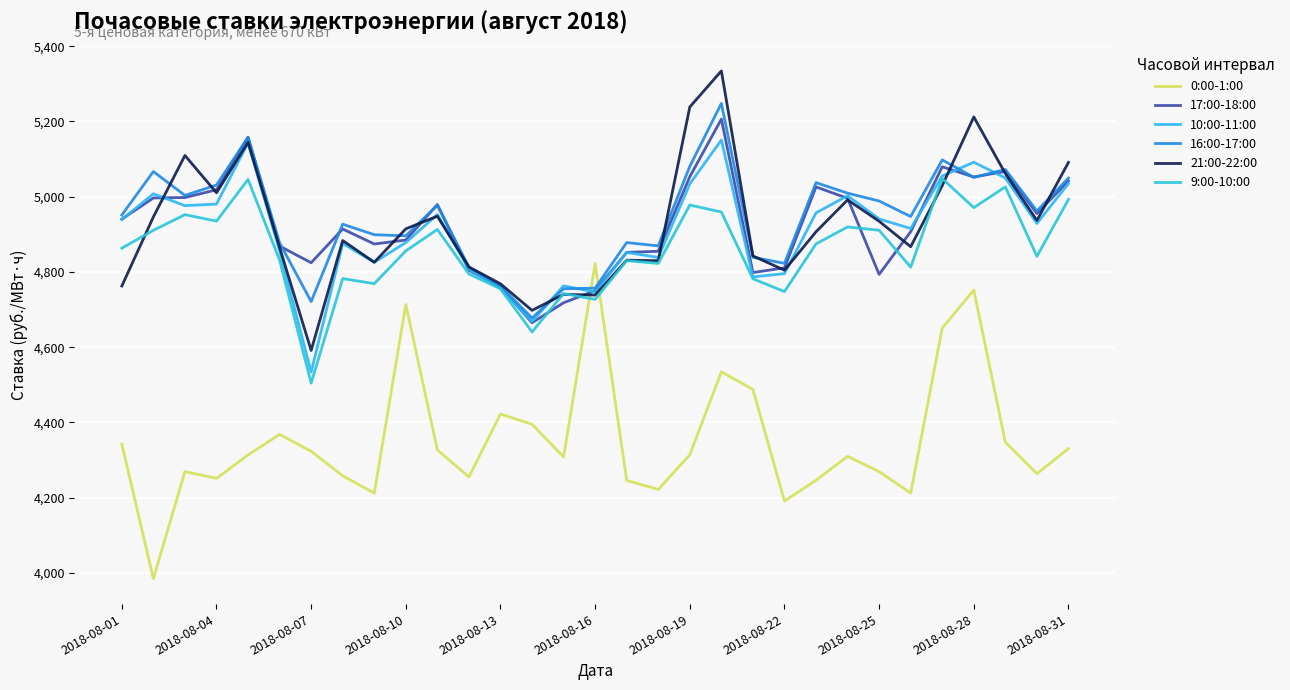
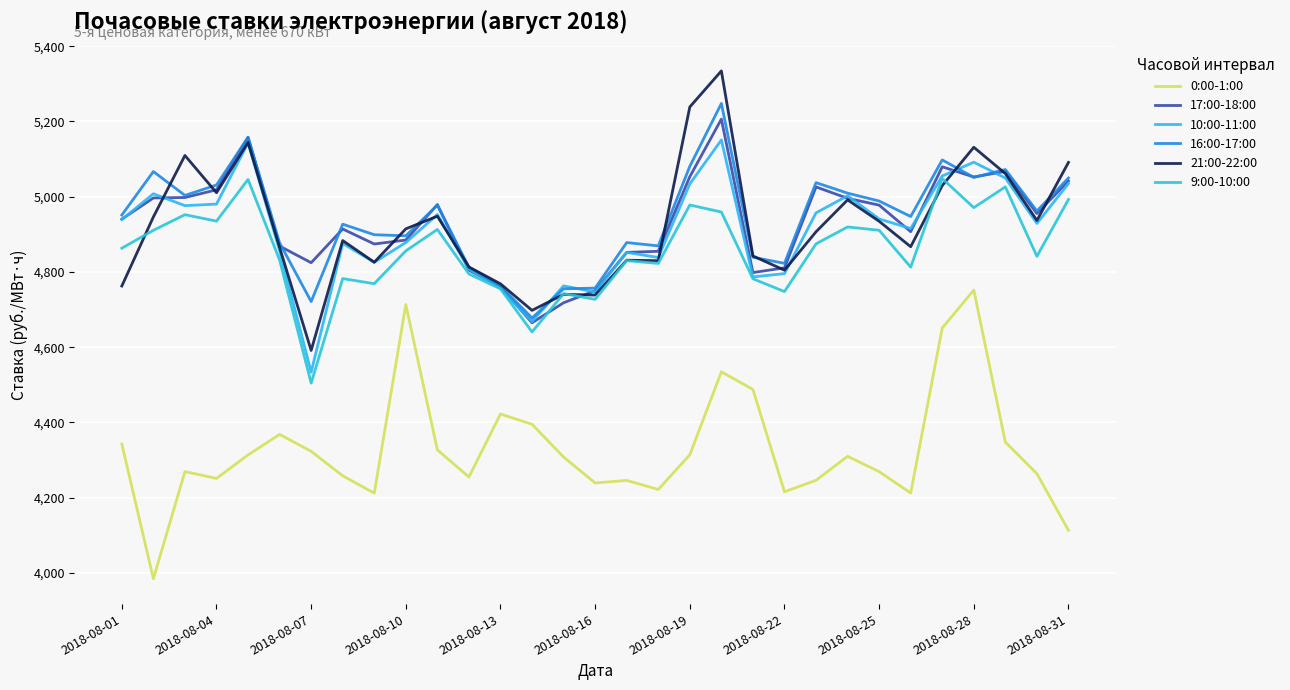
  {
    "0:00-1:00": {
      "2018-08-01": "4,340",
      "2018-08-04": "4,250",
      "2018-08-07": "4,320",
      "2018-08-10": "4,710",
      "2018-08-13": "4,420",
-     "2018-08-16": "4,820",
+     "2018-08-16": "4,240",
      "2018-08-19": "4,310",
-     "2018-08-22": "4,190",
+     "2018-08-22": "4,220",
      "2018-08-25": "4,270",
      "2018-08-28": "4,750",
-     "2018-08-31": "4,330"
+     "2018-08-31": "4,110"
    },
    "17:00-18:00": {
      "2018-08-04": "5,020",
      "2018-08-07": "4,820",
      "2018-08-10": "4,880",
      "2018-08-19": "5,050",
-     "2018-08-25": "4,790"
+     "2018-08-25": "4,980"
    },
    "21:00-22:00": {
      "2018-08-01": "4,760",
      "2018-08-04": "5,010",
      "2018-08-07": "4,590",
      "2018-08-10": "4,910",
      "2018-08-16": "4,740",
      "2018-08-19": "5,240",
-     "2018-08-28": "5,210",
+     "2018-08-28": "5,130",
      "2018-08-31": "5,090"
    }
  }
